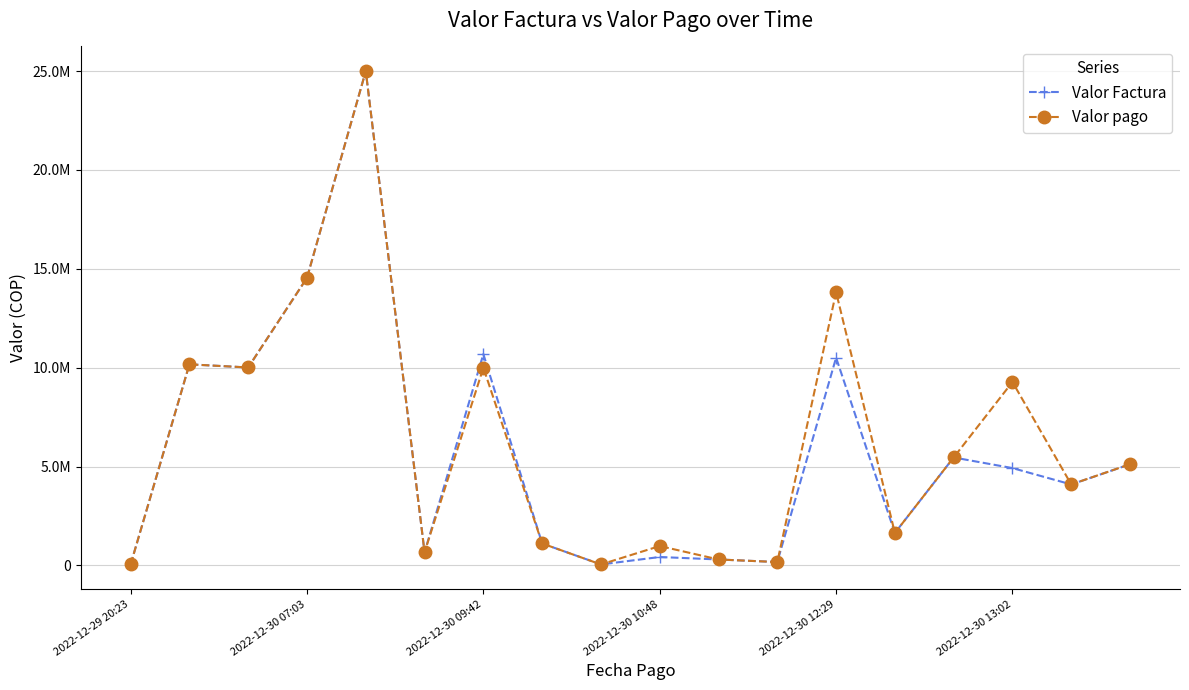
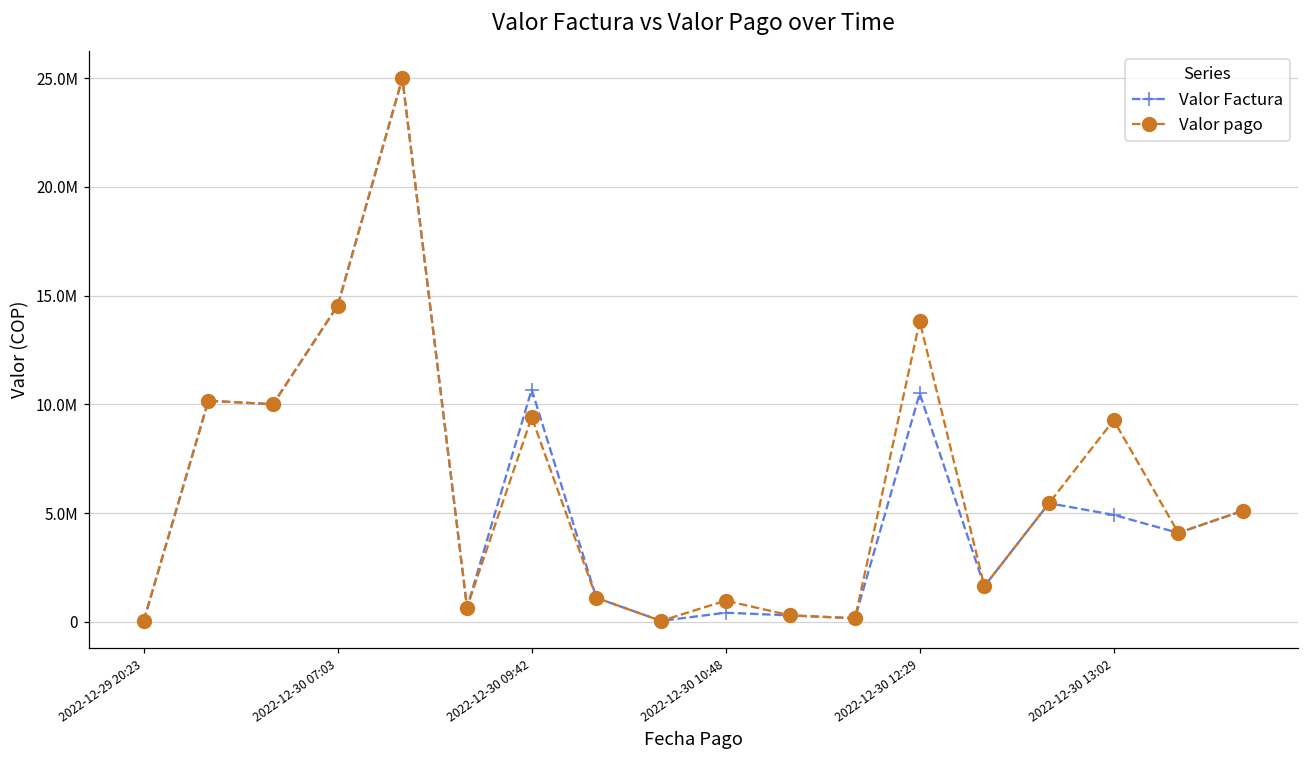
  {
    "Valor Factura": {
      "2022-12-30 09:42": 10700000,
      "2022-12-30 10:48": 400000,
      "2022-12-30 12:29": 10500000,
      "2022-12-30 13:02": 4900000
    },
    "Valor pago": {
-     "2022-12-30 09:42": 10000000,
+     "2022-12-30 09:42": 9400000,
      "2022-12-30 10:48": 1000000,
      "2022-12-30 12:29": 13800000,
      "2022-12-30 13:02": 9300000
    }
  }
